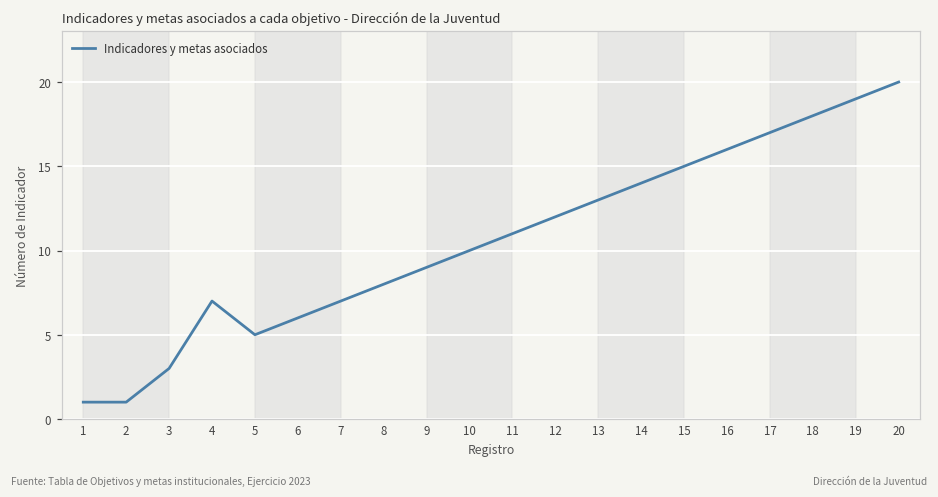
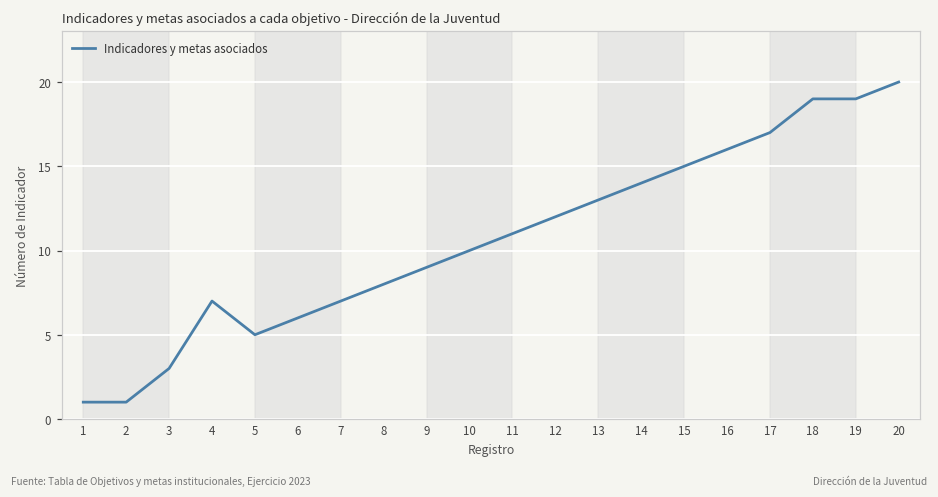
  {
    "1": 1,
    "2": 1,
    "3": 3,
    "4": 7,
    "5": 5,
    "6": 6,
    "7": 7,
    "8": 8,
    "9": 9,
    "10": 10,
    "11": 11,
    "12": 12,
    "13": 13,
    "14": 14,
    "15": 15,
    "16": 16,
    "17": 17,
-   "18": 18,
+   "18": 19,
    "19": 19,
    "20": 20
  }
